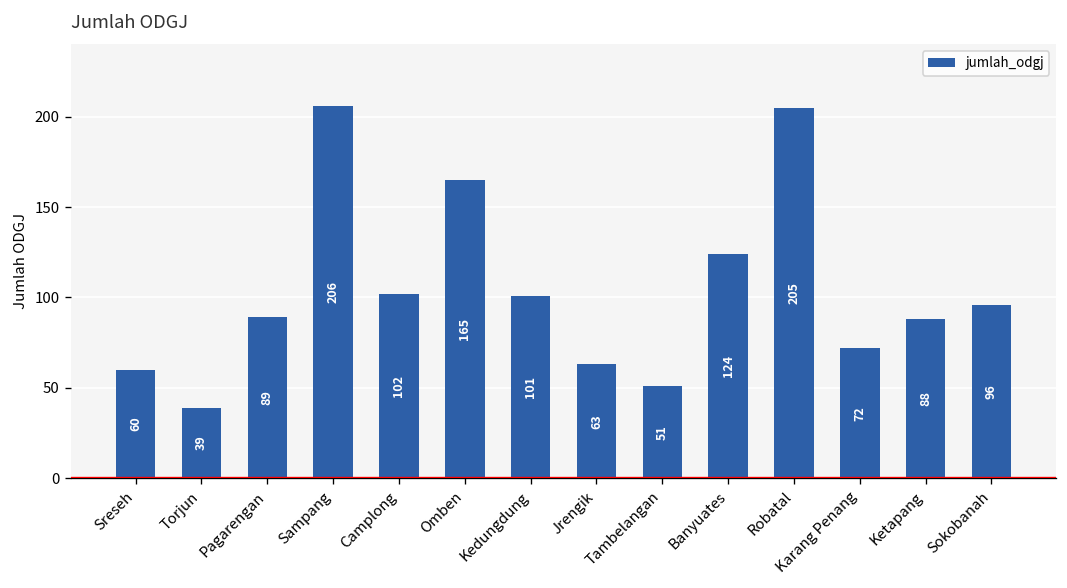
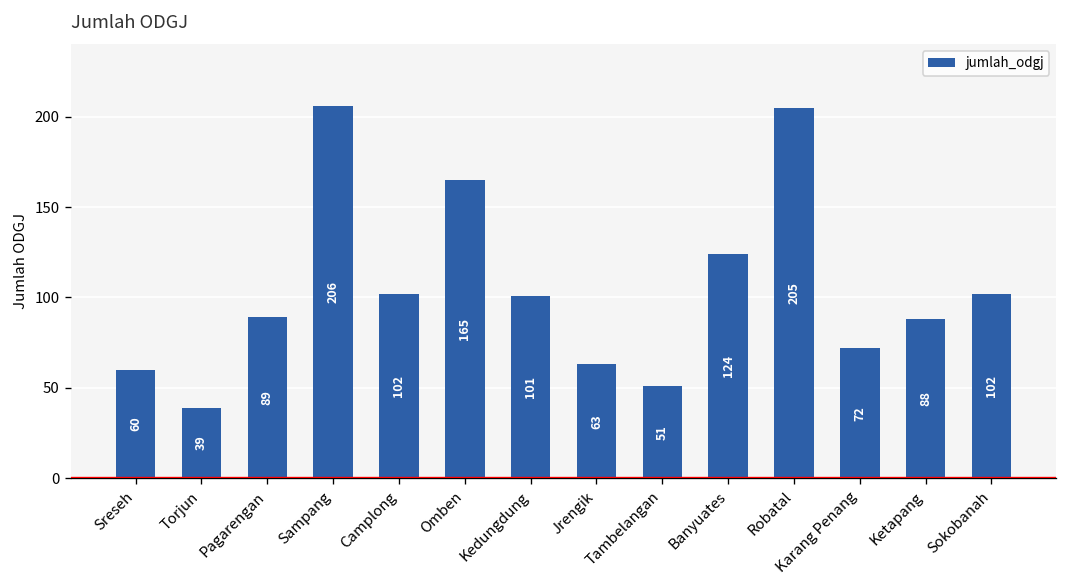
  {
    "Sreseh": 60,
    "Torjun": 39,
    "Pagarengan": 89,
    "Sampang": 206,
    "Camplong": 102,
    "Omben": 165,
    "Kedungdung": 101,
    "Jrengik": 63,
    "Tambelangan": 51,
    "Banyuates": 124,
    "Robatal": 205,
    "Karang Penang": 72,
    "Ketapang": 88,
-   "Sokobanah": 96
+   "Sokobanah": 102
  }
